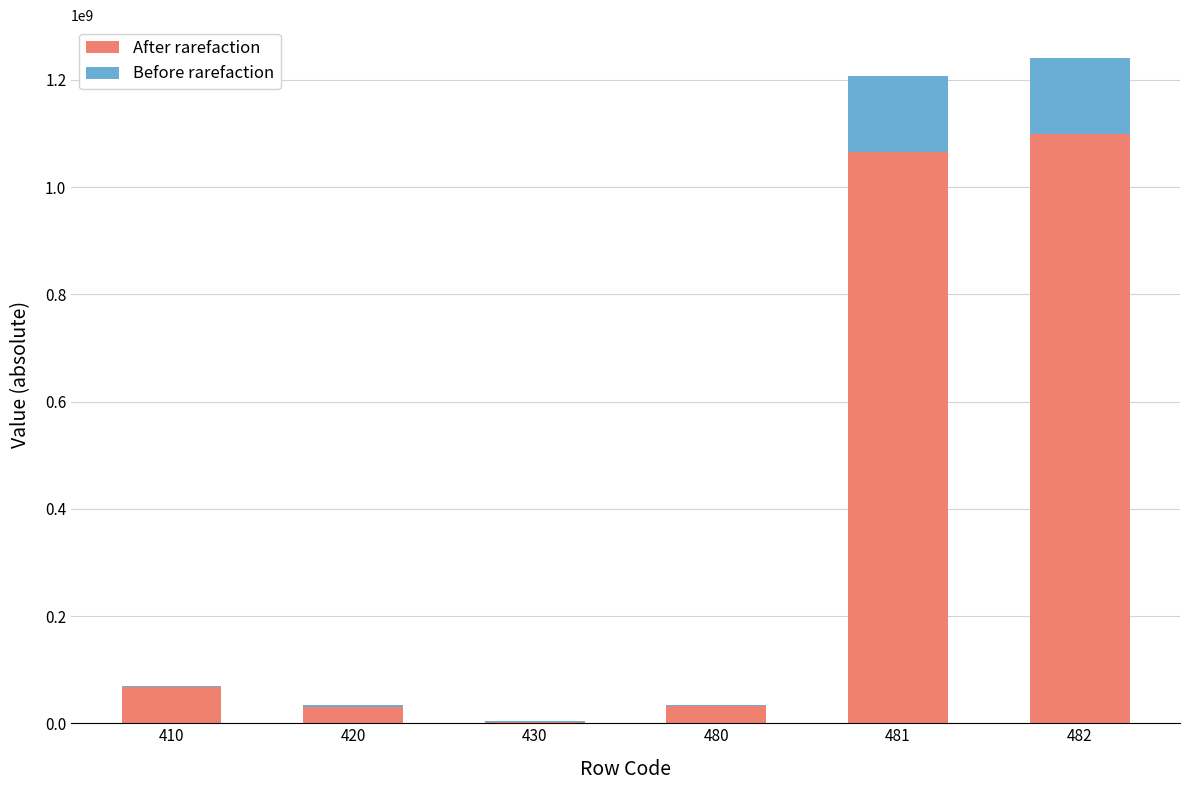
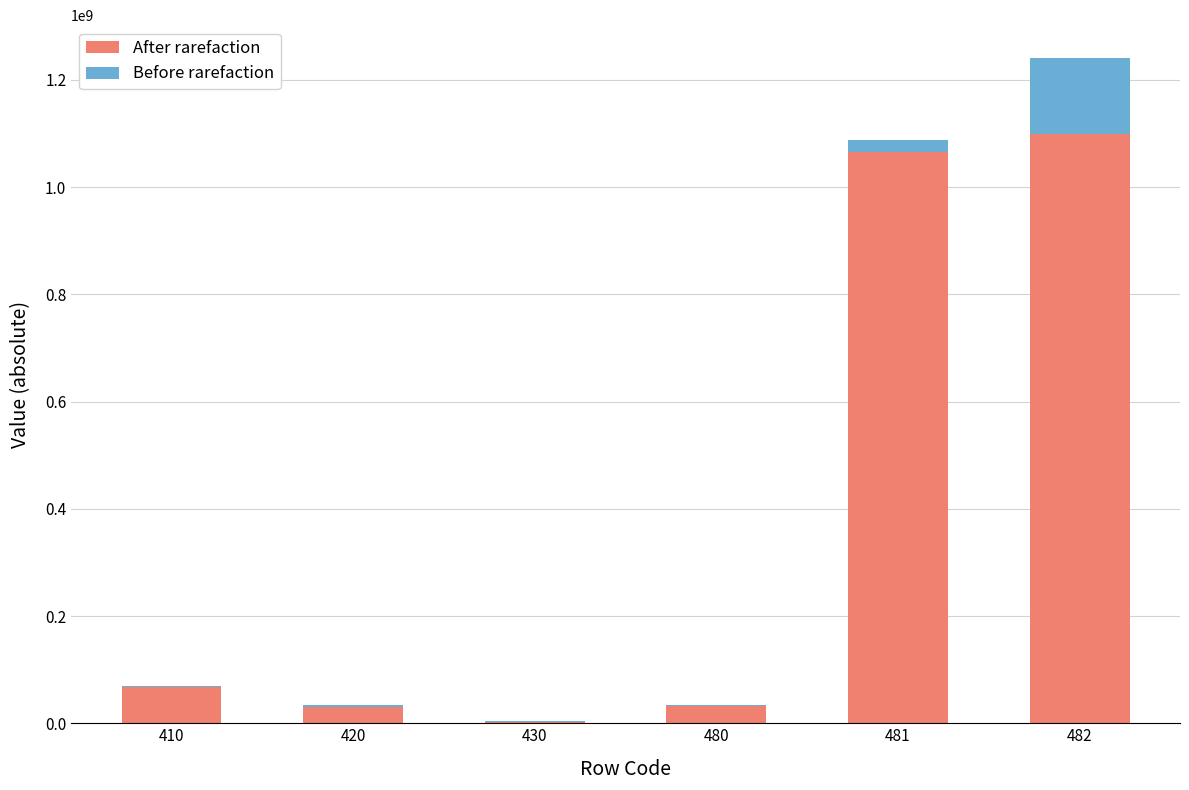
  {
    "After rarefaction": {
      "410": 70000000,
      "420": 30000000,
      "480": 30000000,
      "481": 1070000000,
      "482": 1100000000
    },
    "Before rarefaction": {
-     "481": 140000000,
+     "481": 20000000,
      "482": 140000000
    }
  }
